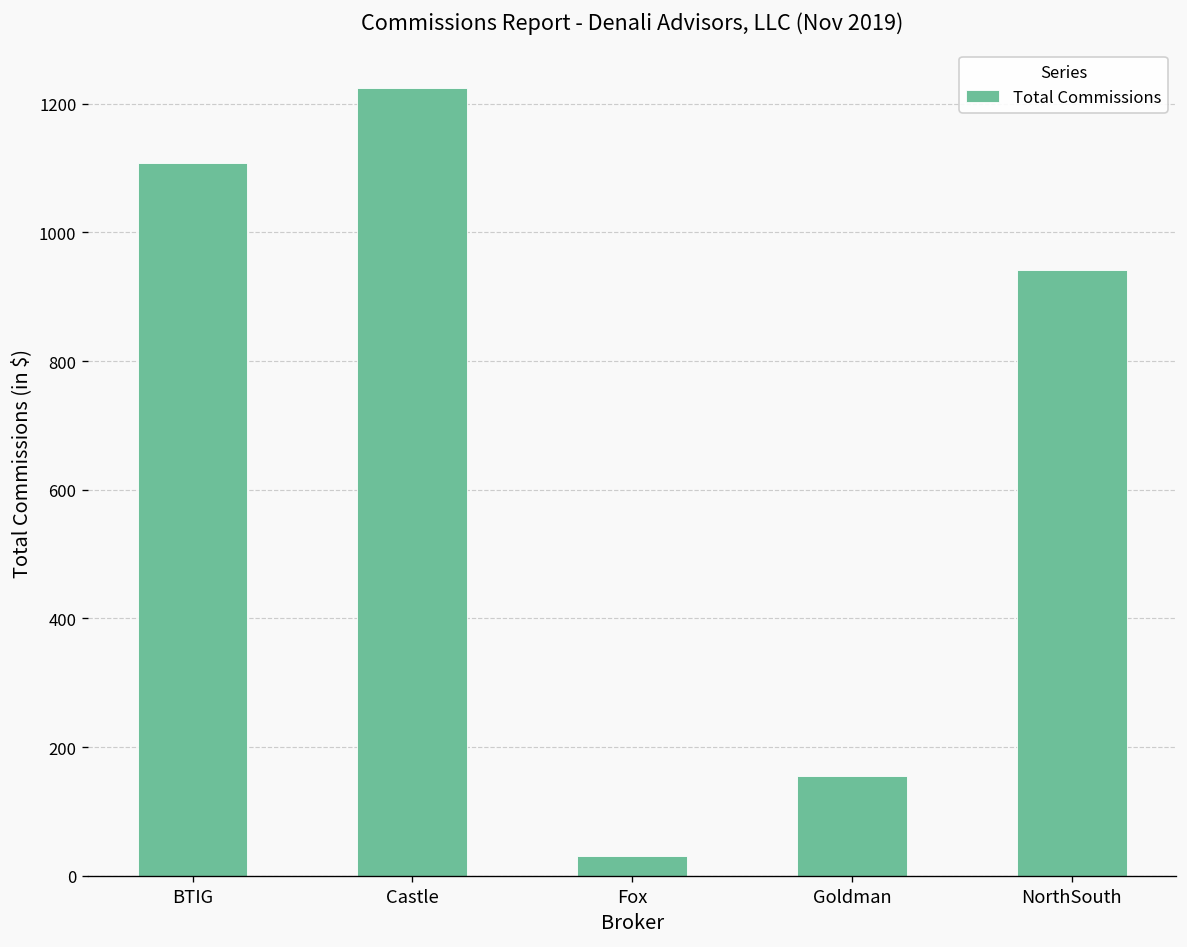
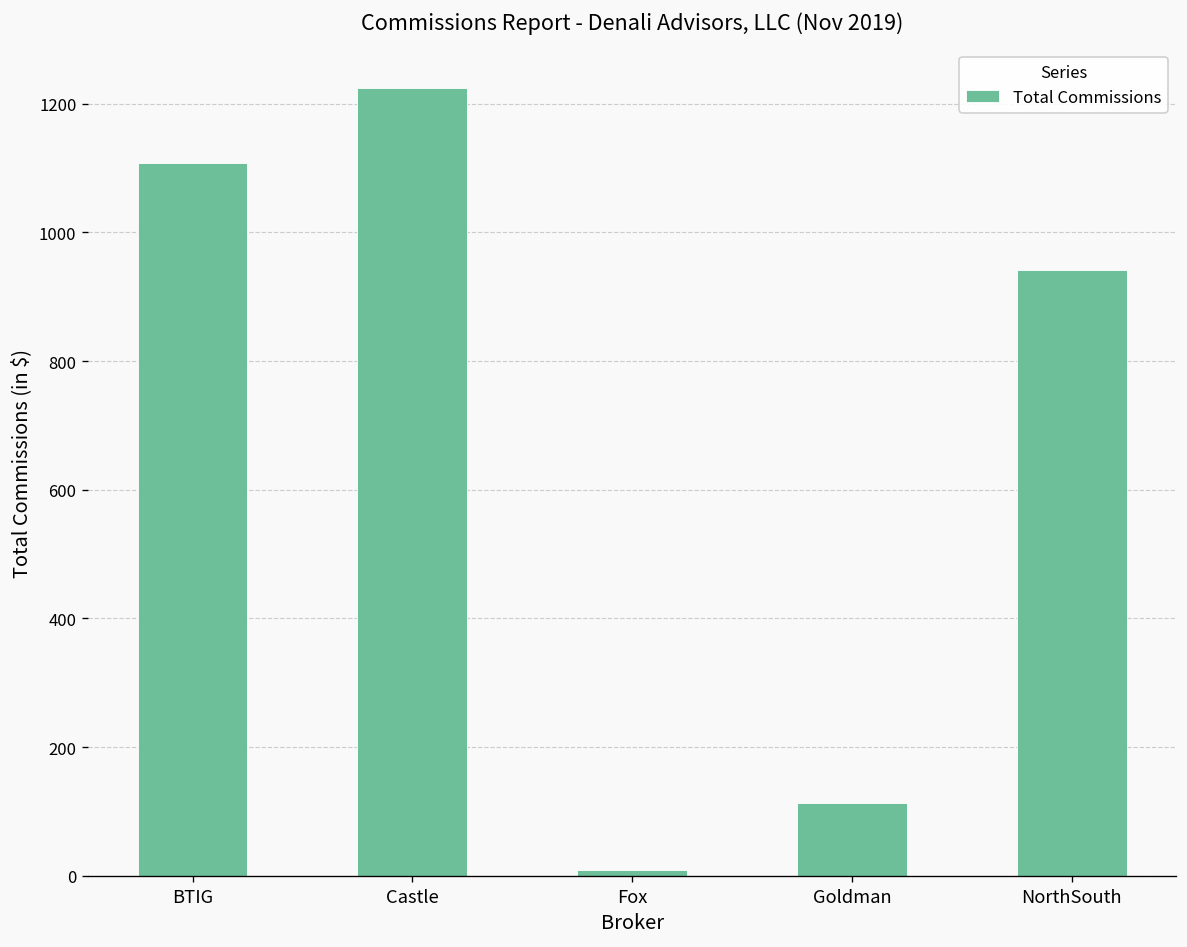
  {
    "BTIG": 1110,
    "Castle": 1220,
-   "Fox": 30,
-   "Goldman": 150,
+   "Fox": 10,
+   "Goldman": 110,
    "NorthSouth": 940
  }
